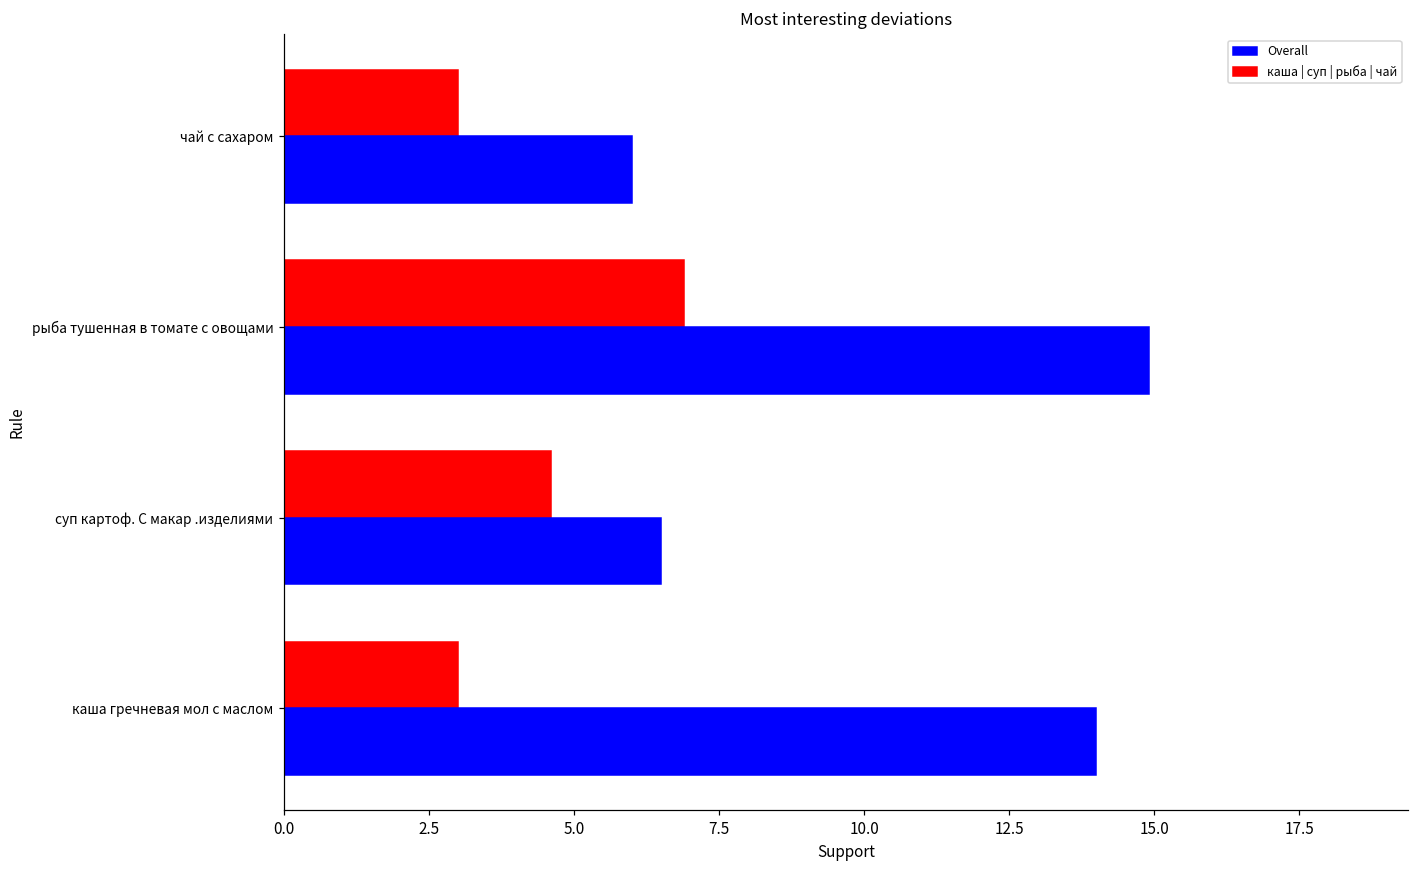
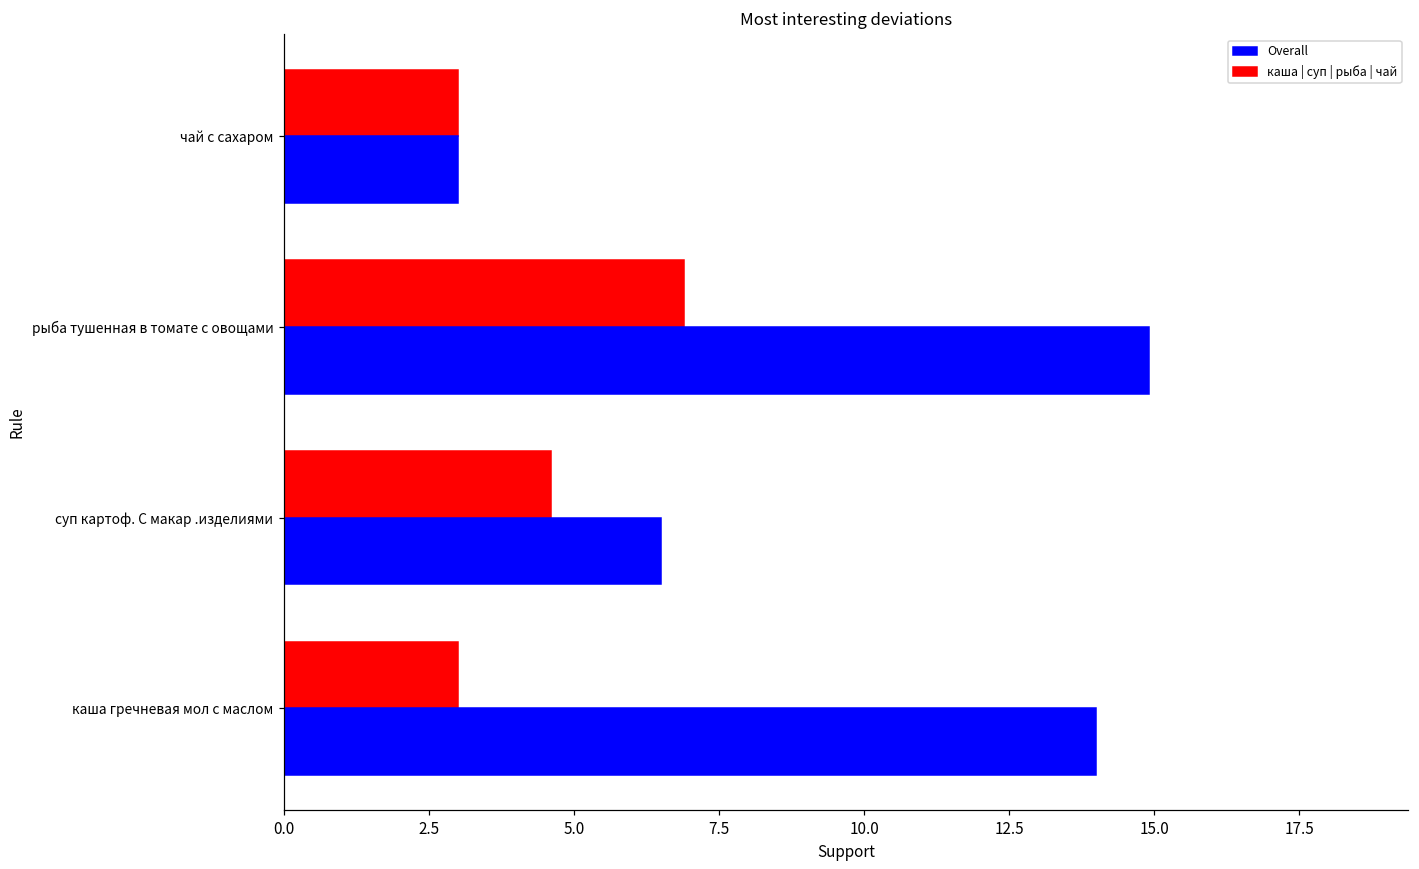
  {
    "Overall": {
-     "чай с сахаром": 6,
+     "чай с сахаром": 3,
      "рыба тушенная в томате с овощами": 14.9,
      "суп картоф. С макар .изделиями": 6.5,
      "каша гречневая мол с маслом": 14
    }
  }
